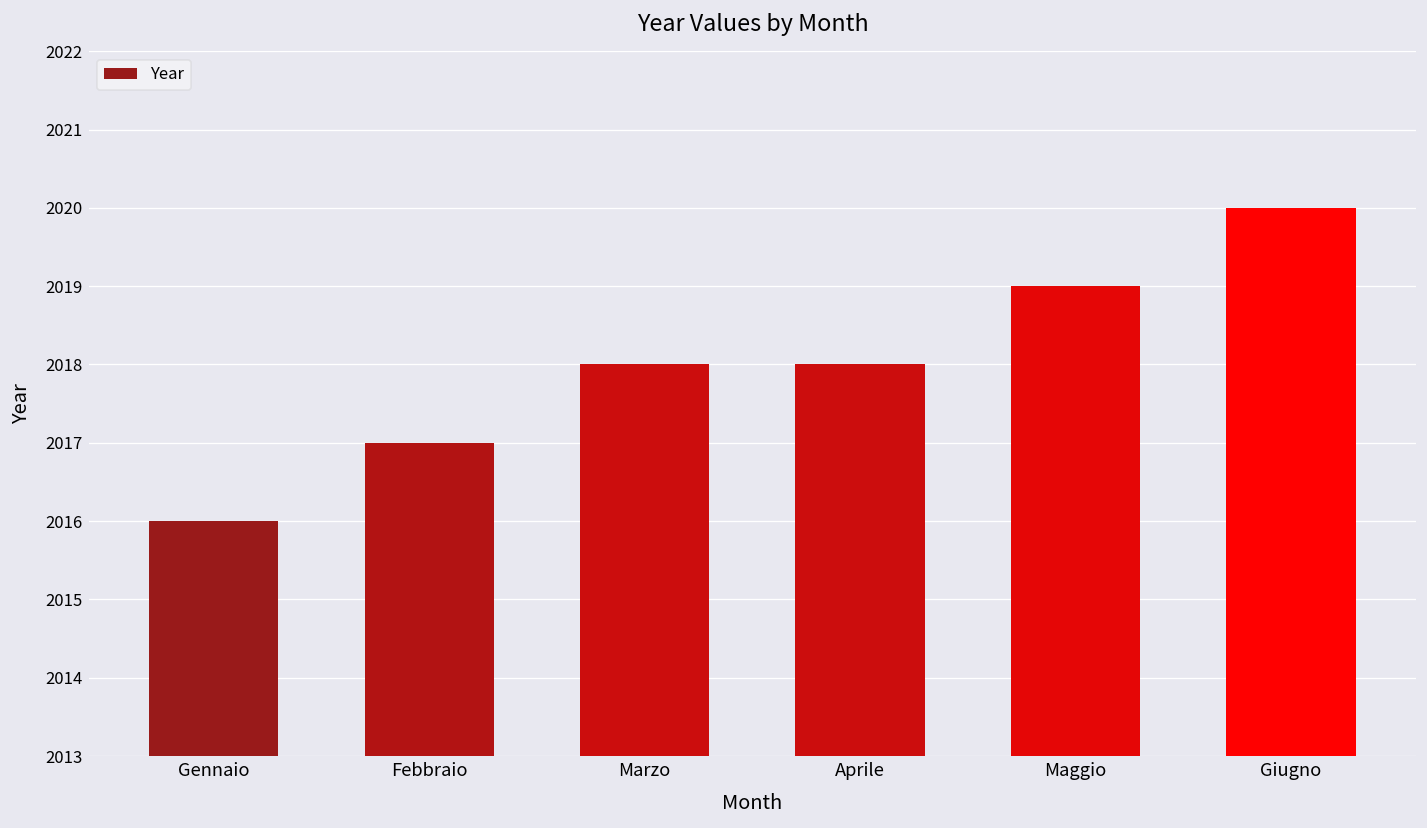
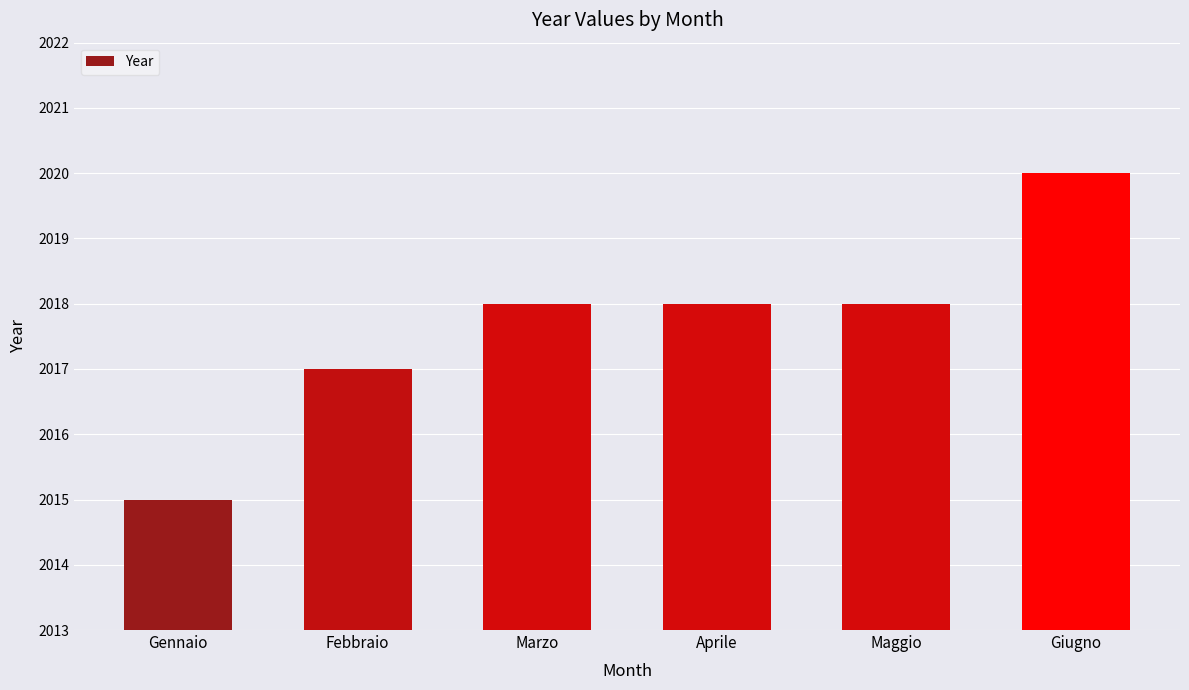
  {
-   "Gennaio": 2016,
+   "Gennaio": 2015,
    "Febbraio": 2017,
    "Marzo": 2018,
    "Aprile": 2018,
-   "Maggio": 2019,
+   "Maggio": 2018,
    "Giugno": 2020
  }
